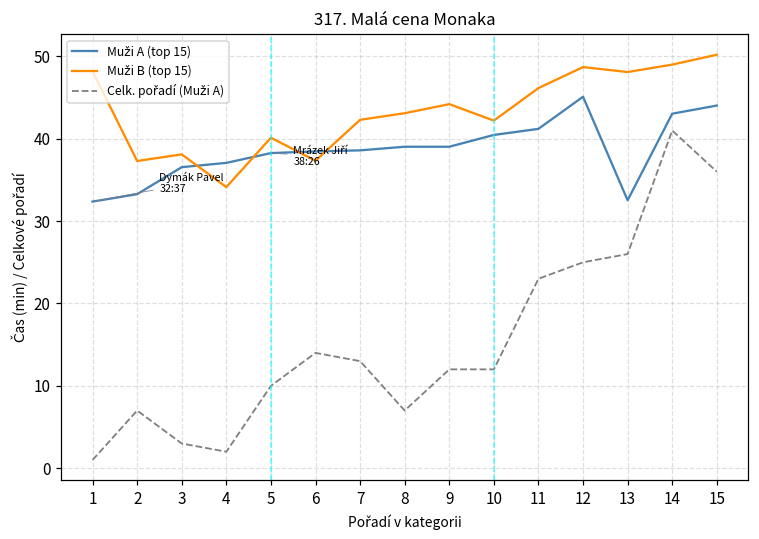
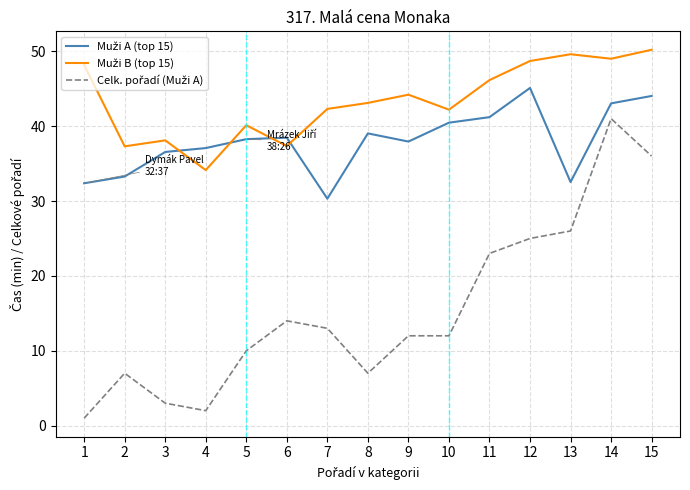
  {
    "Muži A (top 15)": {
      "1": 32,
      "4": 37,
-     "7": 39,
+     "7": 30,
      "8": 39,
-     "9": 39,
+     "9": 38,
      "10": 40,
      "11": 41,
      "12": 45,
      "13": 33,
      "14": 43,
      "15": 44
    },
    "Muži B (top 15)": {
      "3": 38,
      "4": 34,
      "5": 40,
      "7": 42,
      "8": 43,
      "9": 44,
      "10": 42,
      "11": 46,
      "12": 49,
-     "13": 48,
+     "13": 50,
      "14": 49,
      "15": 50
    },
    "Celk. pořadí (Muži A)": {
      "1": 1,
      "2": 7,
      "3": 3,
      "4": 2,
      "5": 10,
      "6": 14,
      "7": 13,
      "8": 7,
      "9": 12,
      "10": 12,
      "11": 23,
      "12": 25,
      "13": 26,
      "14": 41,
      "15": 36
    }
  }
